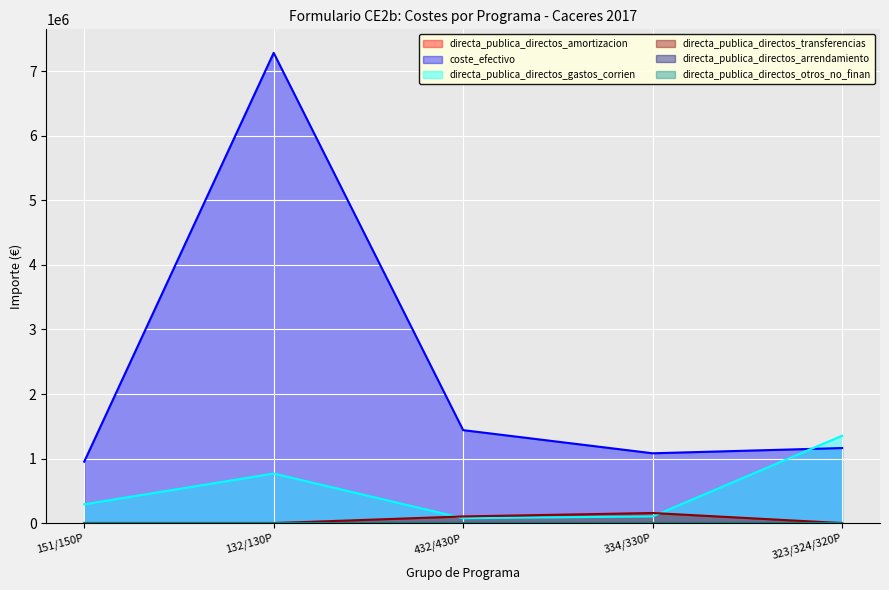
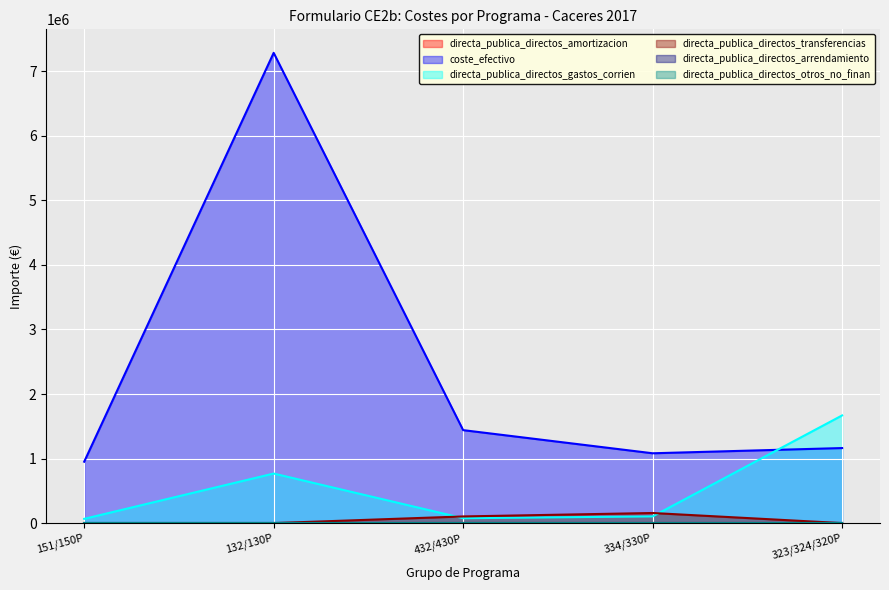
  {
    "directa_publica_directos_otros_no_finan": {
      "432/430P": 0,
      "334/330P": 0
    },
    "coste_efectivo": {
      "151/150P": 1000000,
      "132/130P": 7300000,
      "432/430P": 1400000,
      "334/330P": 1100000,
      "323/324/320P": 1200000
    },
    "directa_publica_directos_gastos_corrien": {
-     "151/150P": 300000,
+     "151/150P": 100000,
      "132/130P": 800000,
      "334/330P": 100000,
-     "323/324/320P": 1400000
+     "323/324/320P": 1700000
    },
    "directa_publica_directos_transferencias": {
      "334/330P": 200000
    }
  }
